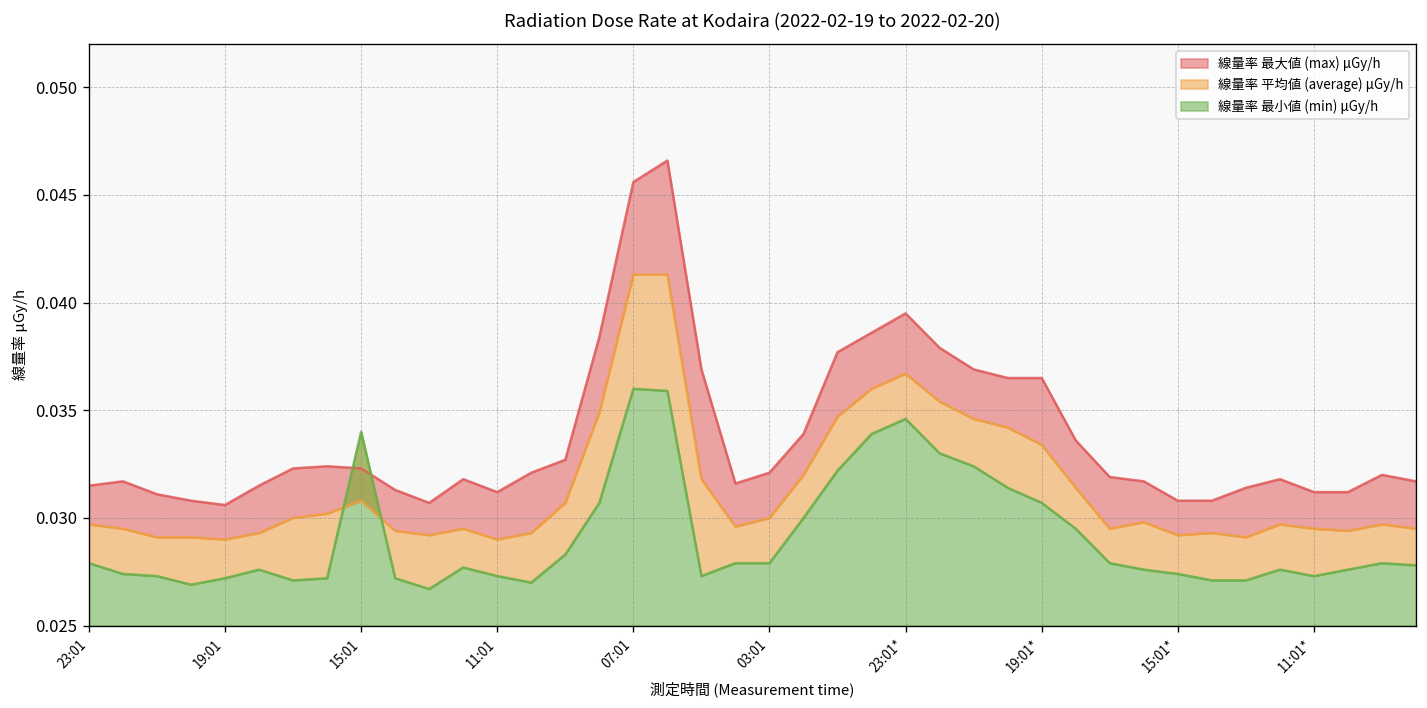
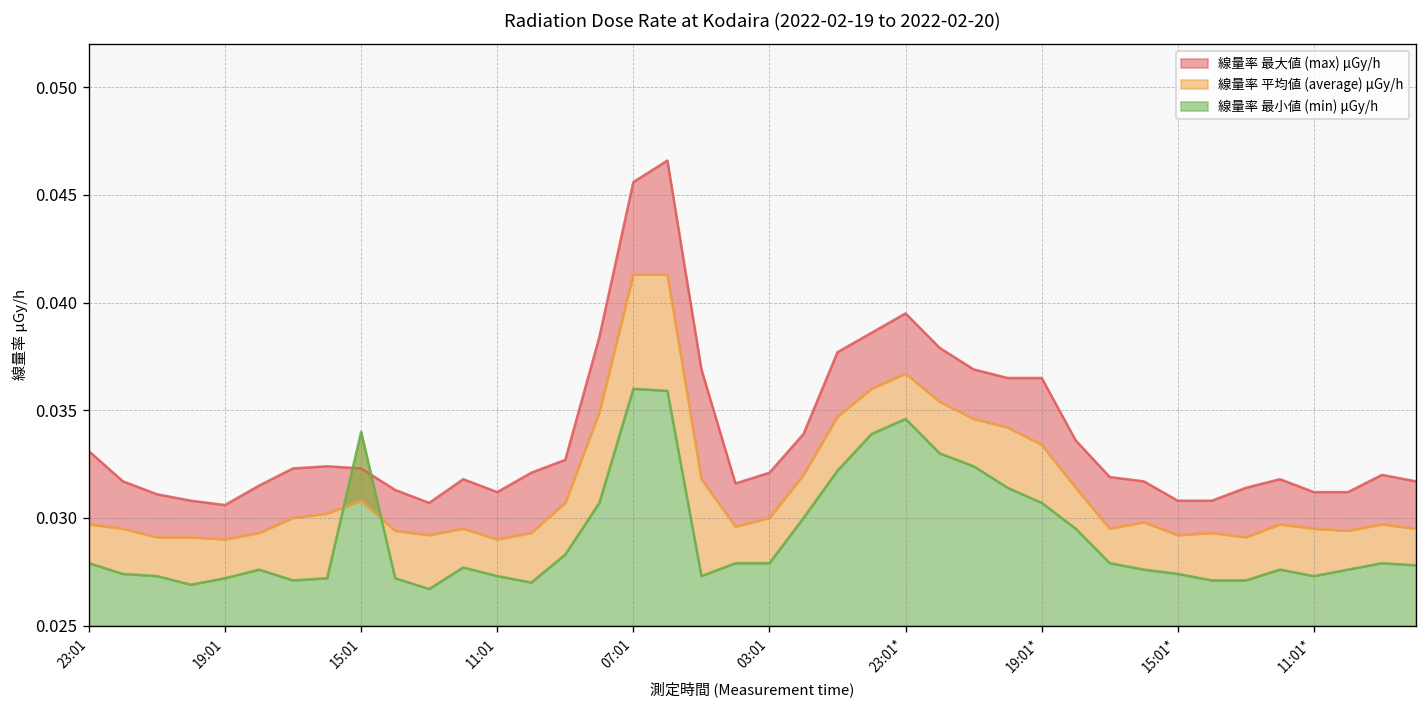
  {
    "線量率 最大値 (max) μGy/h": {
-     "23:01": 0.0315,
+     "23:01": 0.0331,
      "19:01": 0.0306,
      "15:01": 0.0323,
      "11:01": 0.0312,
      "07:01": 0.0456,
      "03:01": 0.0321,
      "23:01*": 0.0395,
      "19:01*": 0.0365,
      "15:01*": 0.0308,
      "11:01*": 0.0312
    },
    "線量率 最小値 (min) μGy/h": {
      "23:01": 0.0279,
      "19:01": 0.0272,
      "11:01": 0.0273,
      "07:01": 0.0360,
      "03:01": 0.0279,
      "23:01*": 0.0346,
      "19:01*": 0.0307,
      "15:01*": 0.0274,
      "11:01*": 0.0273
    }
  }
